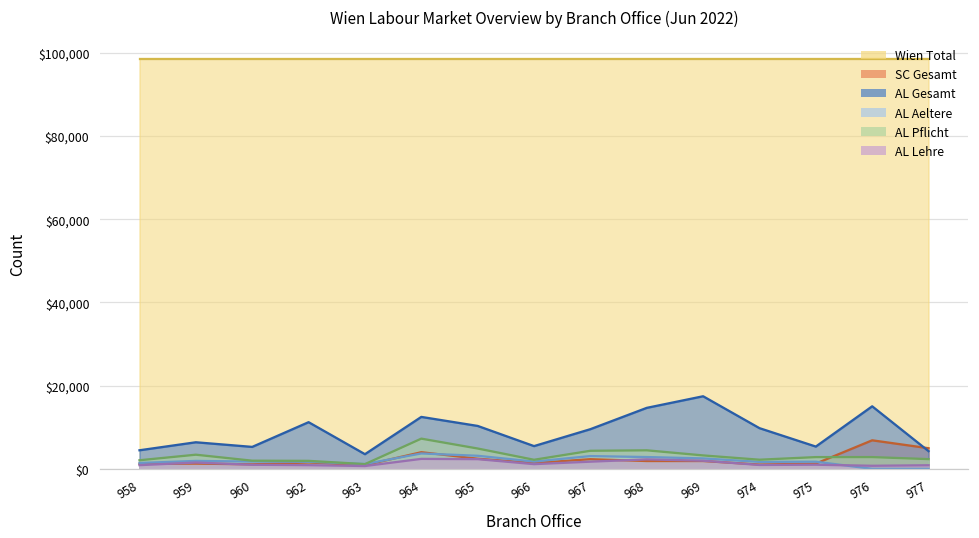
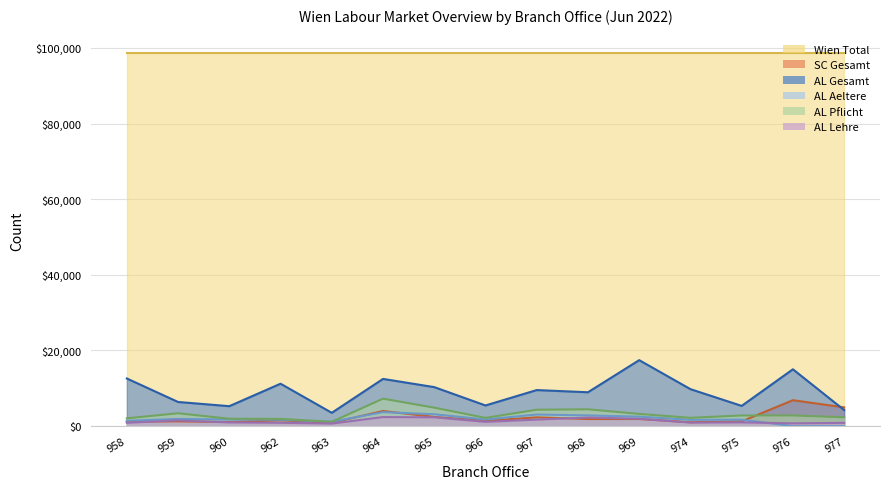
  {
    "Wien Total": {
      "958": "$99,000",
      "959": "$99,000",
      "960": "$99,000",
      "962": "$99,000",
      "963": "$99,000",
      "964": "$99,000",
      "965": "$99,000",
      "966": "$99,000",
      "967": "$99,000",
      "968": "$99,000",
      "969": "$99,000",
      "974": "$99,000",
      "975": "$99,000",
      "976": "$99,000",
      "977": "$99,000"
    },
    "SC Gesamt": {
      "976": "$7,000",
      "977": "$5,000"
    },
    "AL Gesamt": {
-     "958": "$4,000",
+     "958": "$13,000",
      "959": "$6,000",
      "960": "$5,000",
      "962": "$11,000",
      "963": "$4,000",
      "964": "$12,000",
      "965": "$10,000",
      "966": "$5,000",
      "967": "$10,000",
-     "968": "$15,000",
+     "968": "$9,000",
      "969": "$17,000",
      "974": "$10,000",
      "975": "$5,000",
      "976": "$15,000",
      "977": "$4,000"
    }
  }
